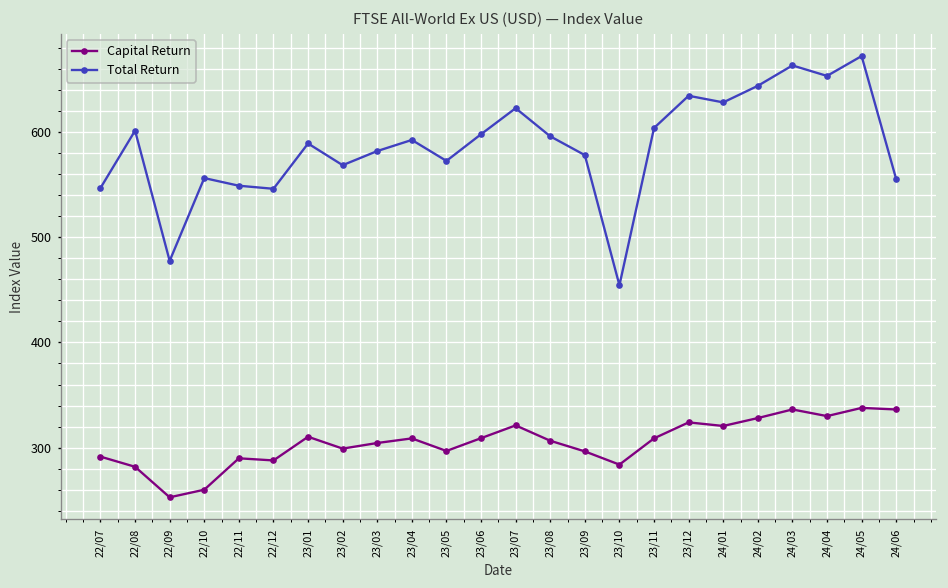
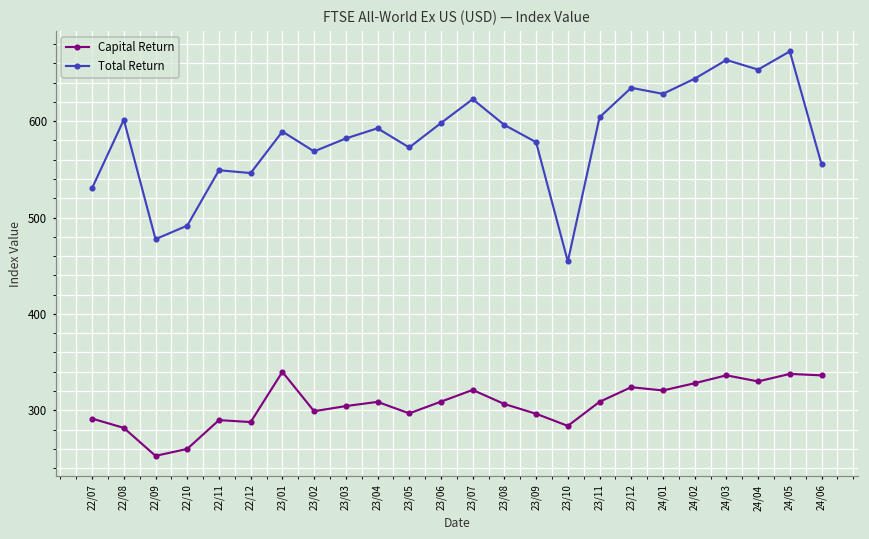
  {
    "Capital Return": {
      "22/07": 290,
      "22/08": 280,
      "22/09": 250,
      "22/10": 260,
      "22/11": 290,
      "22/12": 290,
-     "23/01": 310,
+     "23/01": 340,
      "23/02": 300,
      "23/03": 300,
      "23/04": 310,
      "23/05": 300,
      "23/06": 310,
      "23/07": 320,
      "23/08": 310,
      "23/09": 300,
      "23/10": 280,
      "23/11": 310,
      "23/12": 320,
      "24/01": 320,
      "24/02": 330,
      "24/03": 340,
      "24/04": 330,
      "24/05": 340,
      "24/06": 340
    },
    "Total Return": {
-     "22/07": 550,
+     "22/07": 530,
      "22/08": 600,
      "22/09": 480,
-     "22/10": 560,
+     "22/10": 490,
      "22/11": 550,
      "22/12": 550,
      "23/01": 590,
      "23/02": 570,
      "23/03": 580,
      "23/04": 590,
      "23/05": 570,
      "23/06": 600,
      "23/07": 620,
      "23/08": 600,
      "23/09": 580,
      "23/10": 450,
      "23/11": 600,
      "23/12": 630,
      "24/01": 630,
      "24/02": 640,
      "24/03": 660,
      "24/04": 650,
      "24/05": 670,
      "24/06": 560
    }
  }
